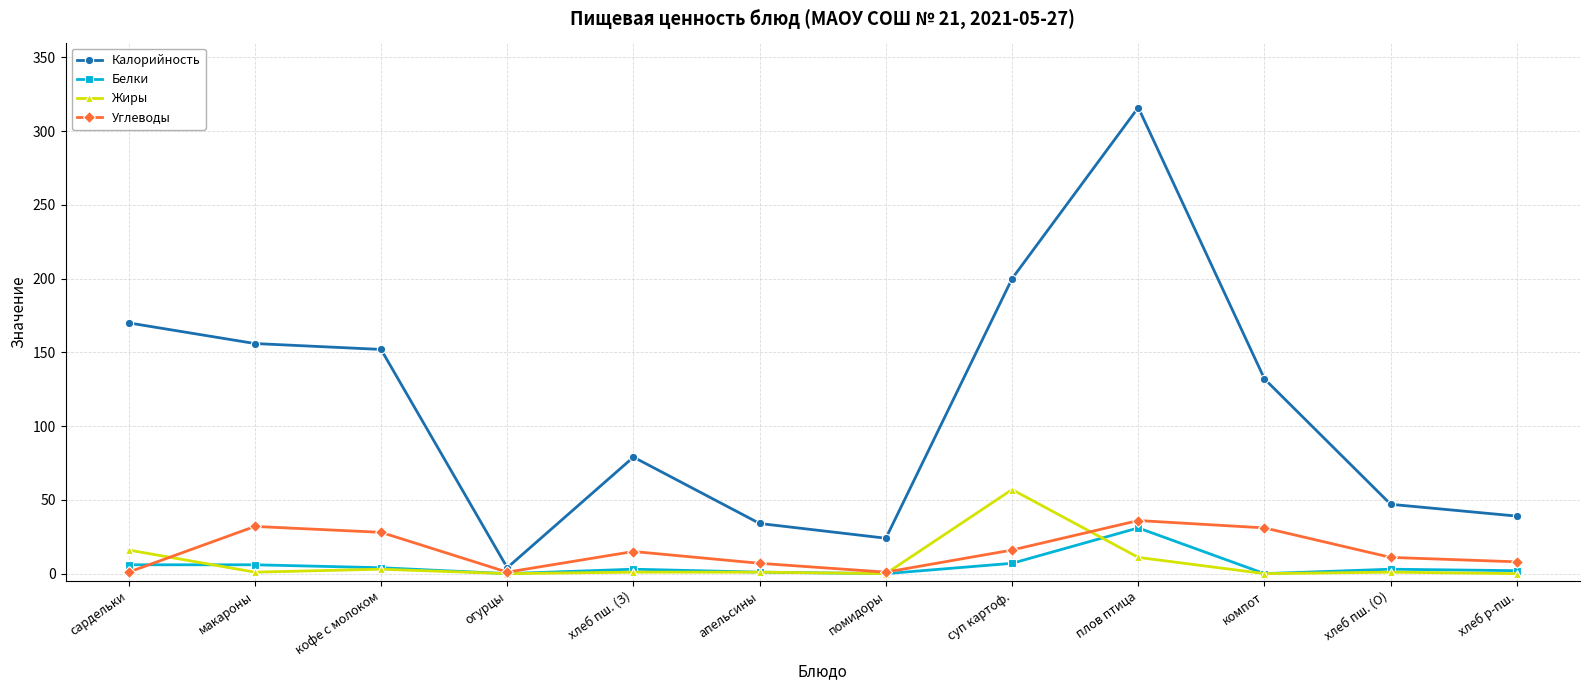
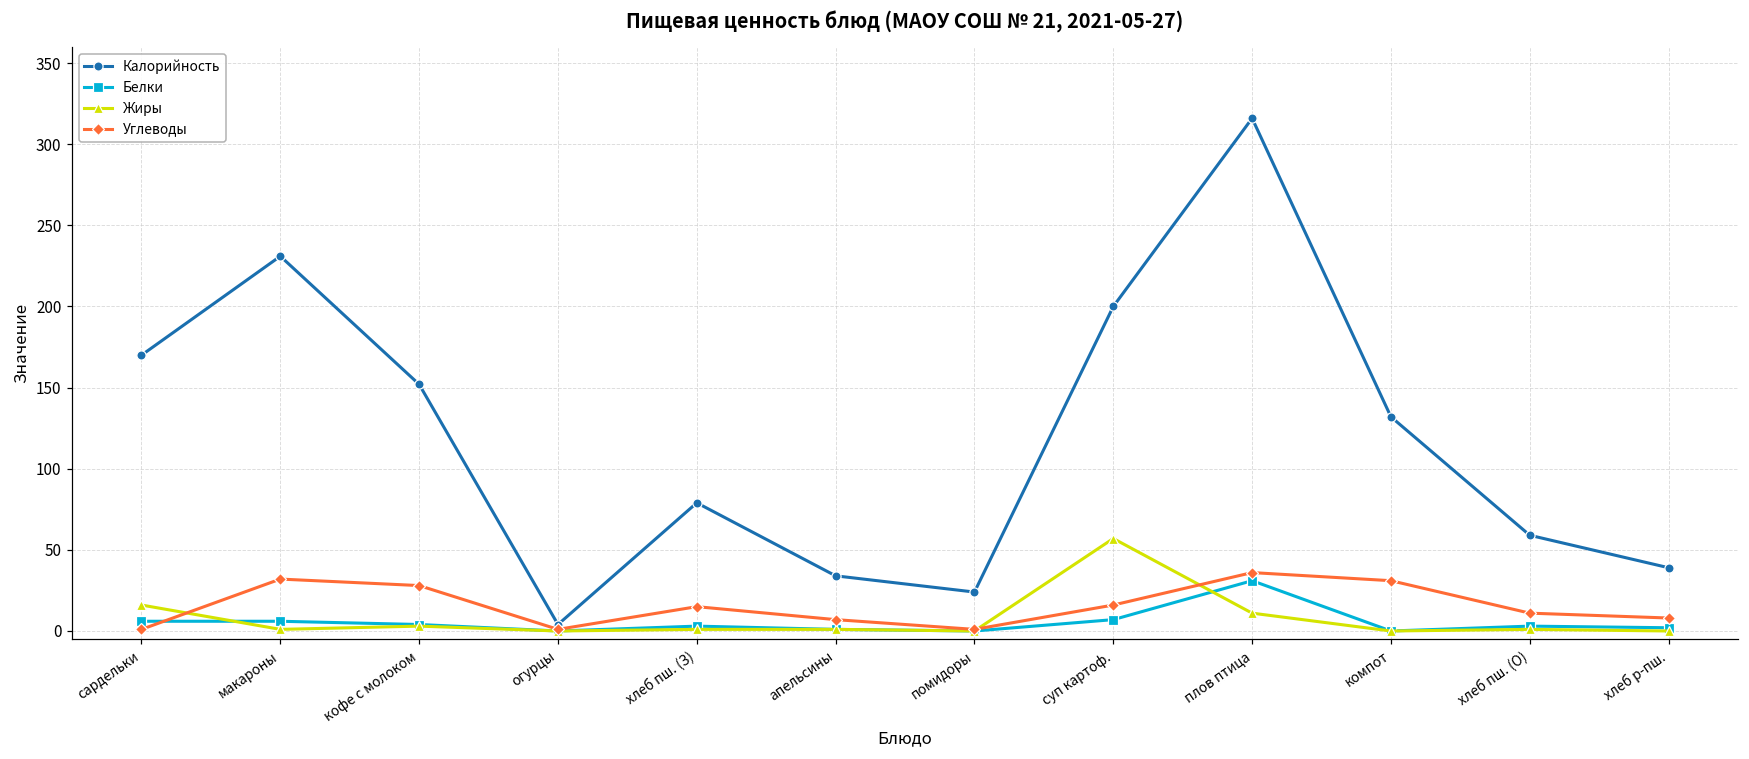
  {
    "Калорийность": {
      "сардельки": 170,
-     "макароны": 156,
+     "макароны": 231,
      "кофе с молоком": 152,
      "огурцы": 4,
      "хлеб пш. (З)": 79,
      "апельсины": 34,
      "помидоры": 24,
      "суп картоф.": 200,
      "плов птица": 316,
      "компот": 132,
-     "хлеб пш. (О)": 47,
+     "хлеб пш. (О)": 59,
      "хлеб р-пш.": 39
    },
    "Белки": {
      "сардельки": 6,
      "макароны": 6,
      "хлеб пш. (З)": 3,
      "суп картоф.": 7,
      "плов птица": 31,
      "хлеб пш. (О)": 3,
      "хлеб р-пш.": 2
    },
    "Жиры": {
      "сардельки": 16,
      "макароны": 1,
      "хлеб пш. (З)": 1,
      "суп картоф.": 57,
      "плов птица": 11,
      "хлеб пш. (О)": 1,
      "хлеб р-пш.": 0
    },
    "Углеводы": {
      "сардельки": 1,
      "макароны": 32,
      "кофе с молоком": 28,
      "хлеб пш. (З)": 15,
      "апельсины": 7,
      "суп картоф.": 16,
      "плов птица": 36,
      "компот": 31,
      "хлеб пш. (О)": 11,
      "хлеб р-пш.": 8
    }
  }
